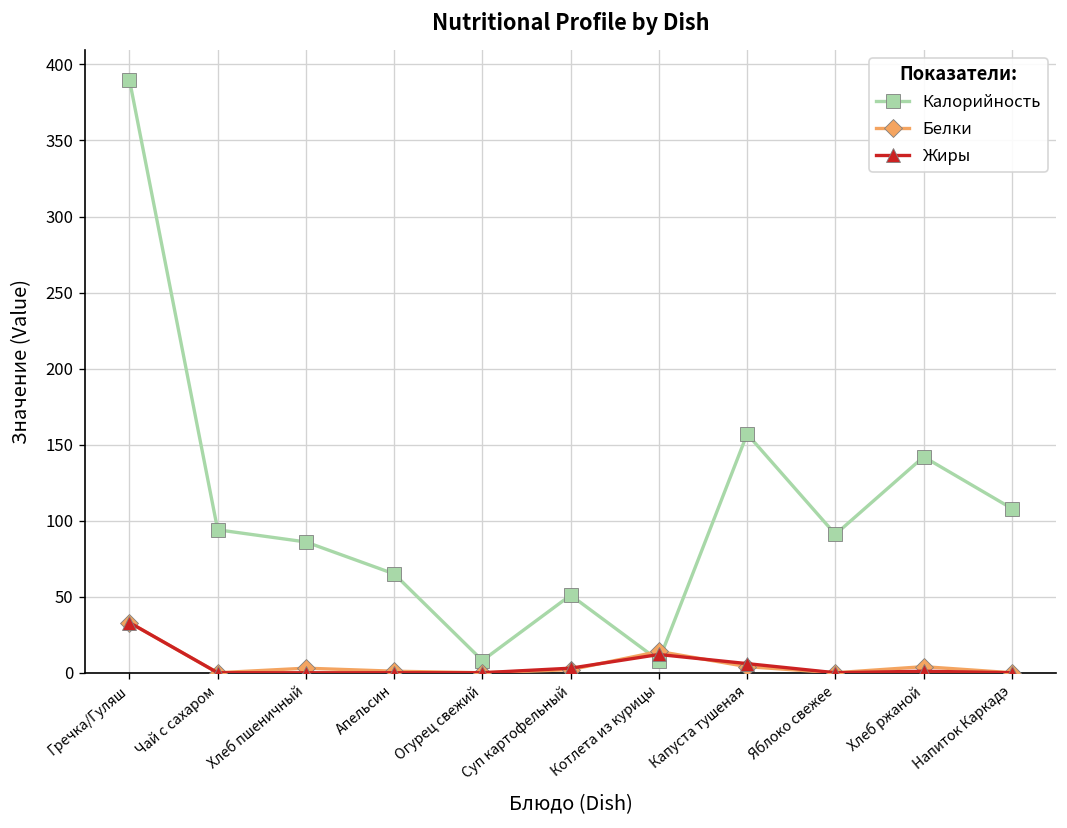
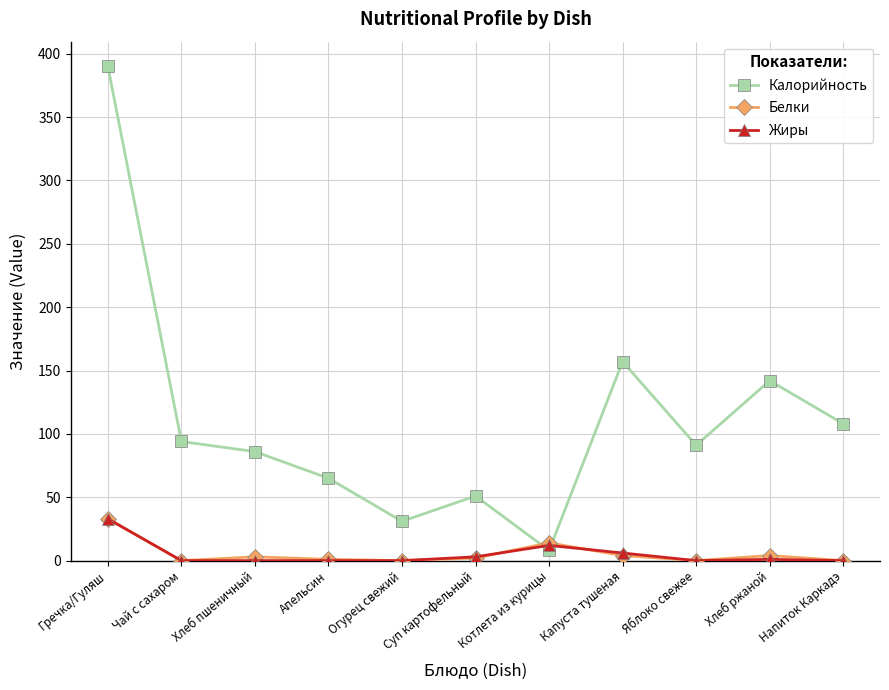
  {
    "Калорийность": {
      "Гречка/Гуляш": 390,
      "Чай с сахаром": 94,
      "Хлеб пшеничный": 86,
      "Апельсин": 65,
-     "Огурец свежий": 8,
+     "Огурец свежий": 31,
      "Суп картофельный": 51,
      "Котлета из курицы": 8,
      "Капуста тушеная": 157,
      "Яблоко свежее": 91,
      "Хлеб ржаной": 142,
      "Напиток Каркадэ": 108
    },
    "Белки": {
      "Хлеб пшеничный": 3,
      "Хлеб ржаной": 4
    },
    "Жиры": {
      "Хлеб пшеничный": 0,
      "Хлеб ржаной": 1
    }
  }
